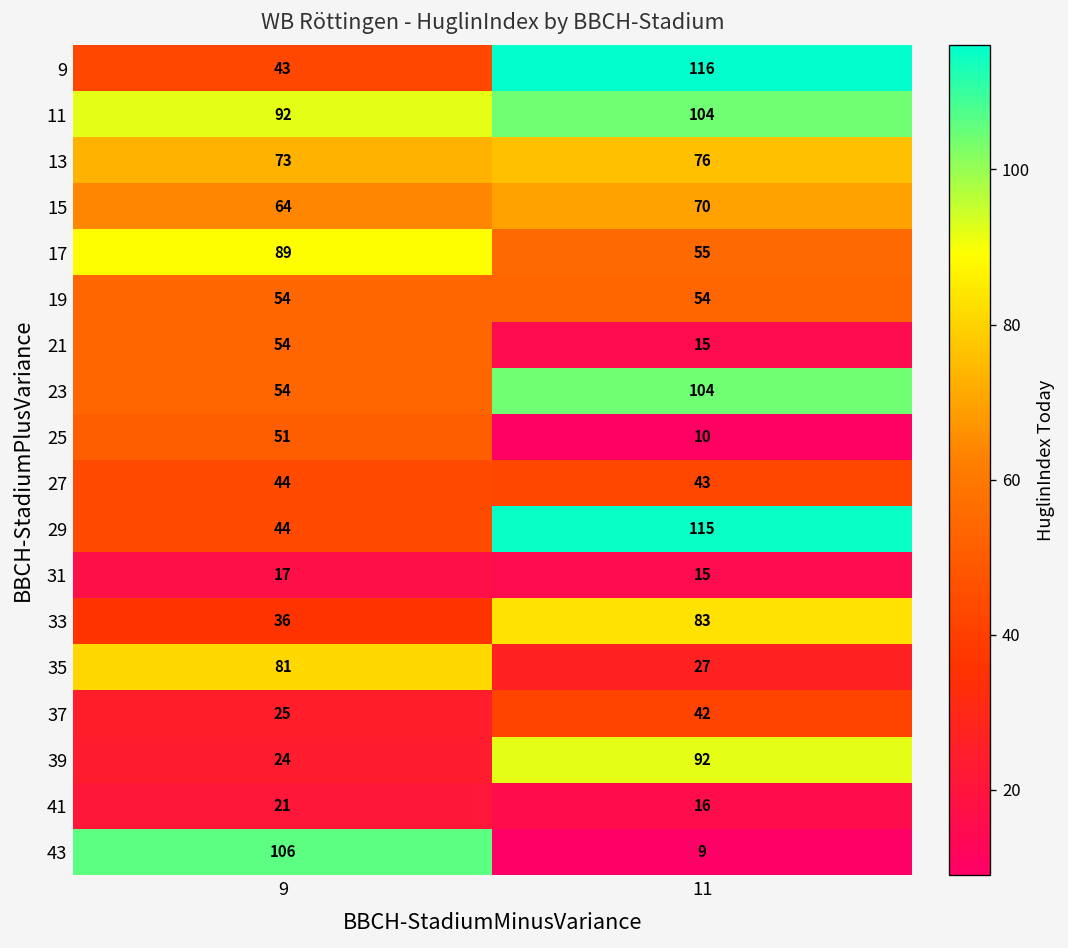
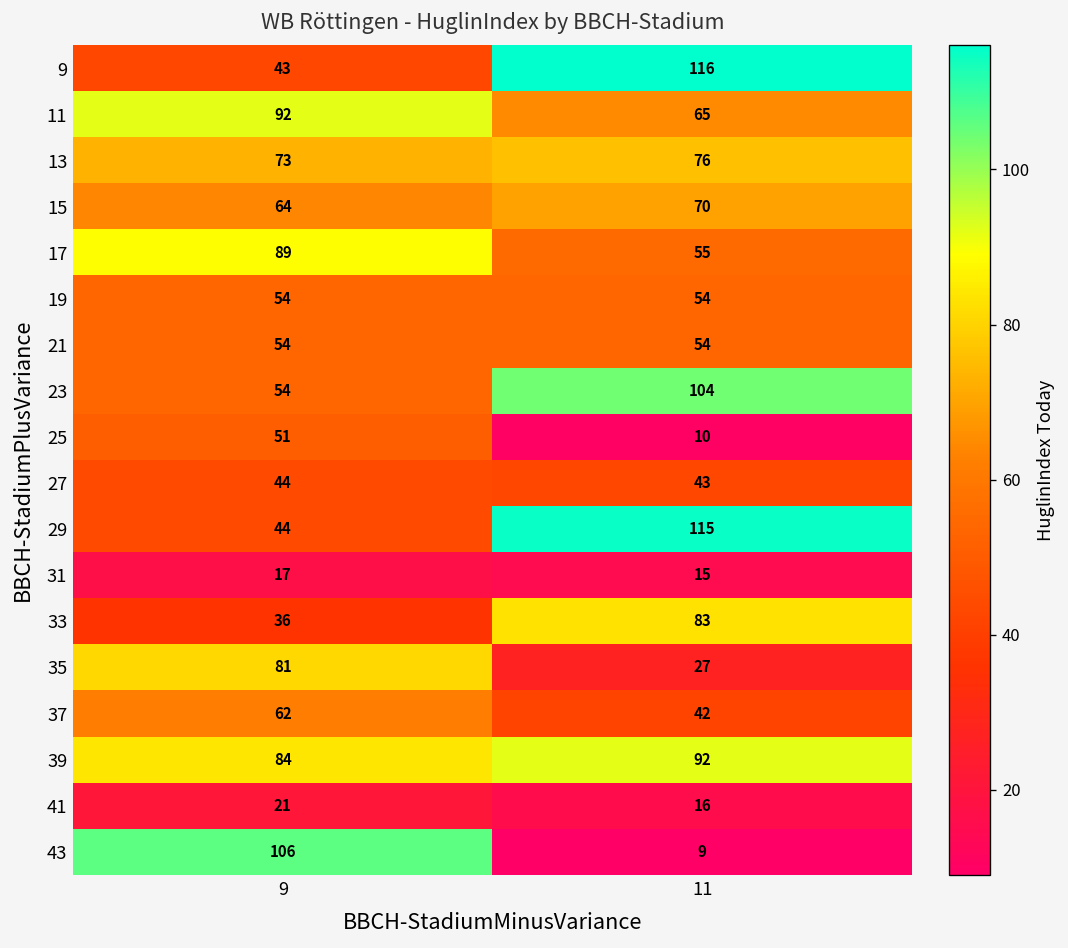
  {
    "9": {
      "9": 43,
      "11": 116
    },
    "11": {
      "9": 92,
-     "11": 104
+     "11": 65
    },
    "13": {
      "9": 73,
      "11": 76
    },
    "15": {
      "9": 64,
      "11": 70
    },
    "17": {
      "9": 89,
      "11": 55
    },
    "19": {
      "9": 54,
      "11": 54
    },
    "21": {
      "9": 54,
-     "11": 15
+     "11": 54
    },
    "23": {
      "9": 54,
      "11": 104
    },
    "25": {
      "9": 51,
      "11": 10
    },
    "27": {
      "9": 44,
      "11": 43
    },
    "29": {
      "9": 44,
      "11": 115
    },
    "31": {
      "9": 17,
      "11": 15
    },
    "33": {
      "9": 36,
      "11": 83
    },
    "35": {
      "9": 81,
      "11": 27
    },
    "37": {
-     "9": 25,
+     "9": 62,
      "11": 42
    },
    "39": {
-     "9": 24,
+     "9": 84,
      "11": 92
    },
    "41": {
      "9": 21,
      "11": 16
    },
    "43": {
      "9": 106,
      "11": 9
    }
  }
